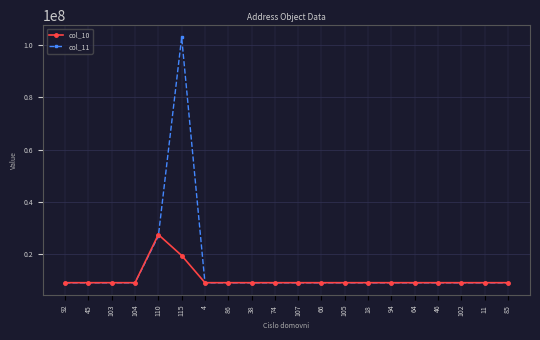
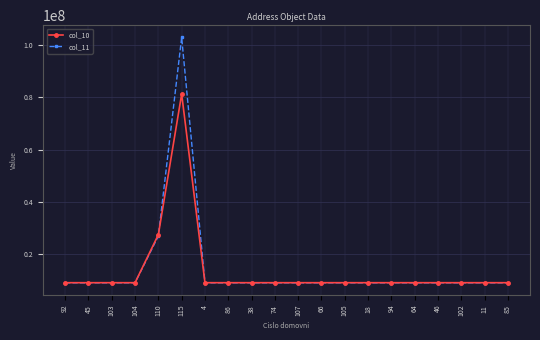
  {
    "col_10": {
-     "115": 19000000
+     "115": 81000000
    },
    "col_11": {
      "115": 103000000
    }
  }
